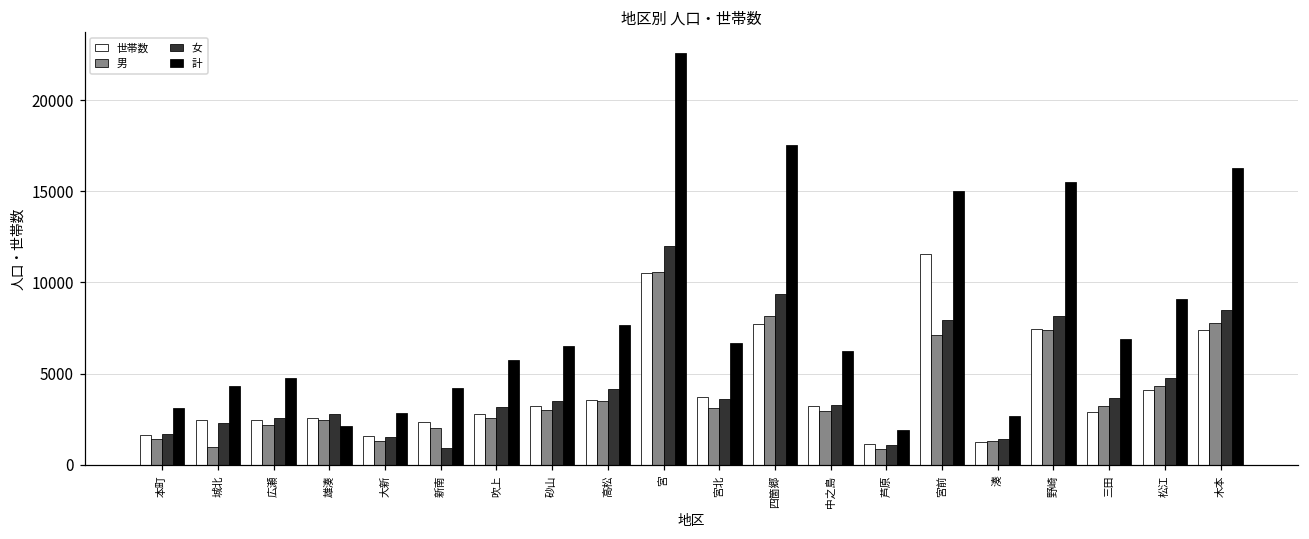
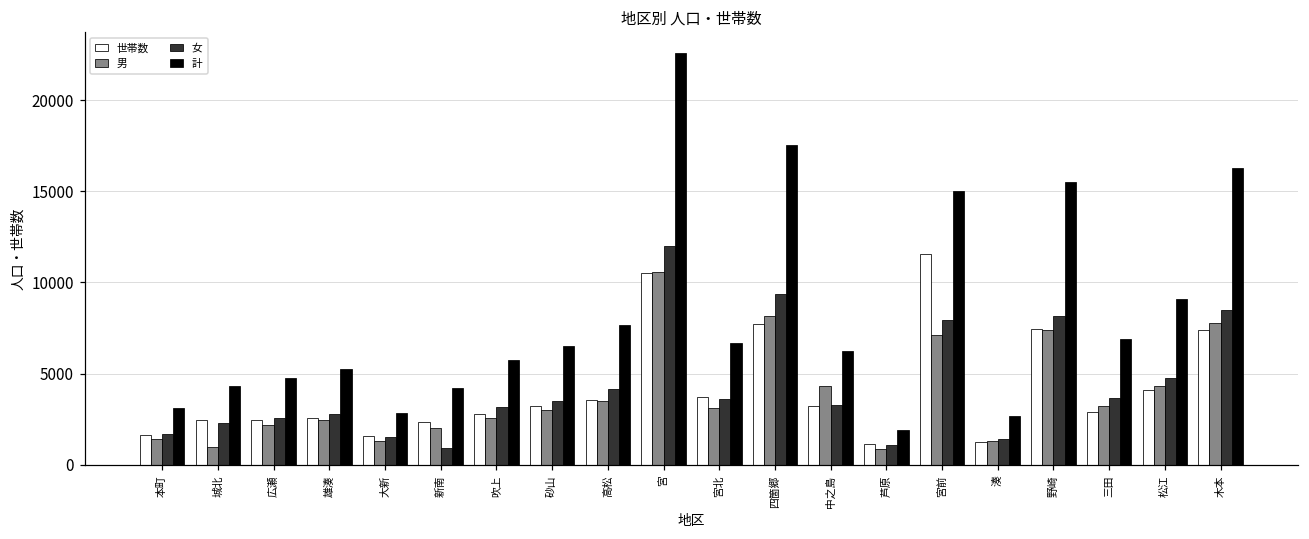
  {
    "世帯数": {
      "本町": 1600,
      "城北": 2400,
      "広瀬": 2500,
      "雄湊": 2600,
      "大新": 1600,
      "新南": 2300,
      "吹上": 2800,
      "砂山": 3200,
      "高松": 3600,
      "宮": 10500,
      "宮北": 3700,
      "四箇郷": 7700,
      "中之島": 3200,
      "芦原": 1100,
      "宮前": 11600,
      "湊": 1300,
      "野崎": 7400,
      "三田": 2900,
      "松江": 4100,
      "木本": 7400
    },
    "男": {
      "本町": 1400,
      "城北": 1000,
      "広瀬": 2200,
      "雄湊": 2500,
      "大新": 1300,
      "新南": 2000,
      "吹上": 2600,
      "砂山": 3000,
      "高松": 3500,
      "宮": 10600,
      "宮北": 3100,
      "四箇郷": 8100,
-     "中之島": 3000,
+     "中之島": 4300,
      "芦原": 800,
      "宮前": 7100,
      "湊": 1300,
      "野崎": 7400,
      "三田": 3200,
      "松江": 4300,
      "木本": 7800
    },
    "女": {
      "本町": 1700,
      "城北": 2300,
      "広瀬": 2600,
      "雄湊": 2800,
      "大新": 1500,
      "新南": 900,
      "吹上": 3100,
      "砂山": 3500,
      "高松": 4200,
      "宮": 12000,
      "宮北": 3600,
      "四箇郷": 9400,
      "中之島": 3300,
      "芦原": 1100,
      "宮前": 7900,
      "湊": 1400,
      "野崎": 8100,
      "三田": 3700,
      "松江": 4800,
      "木本": 8500
    },
    "計": {
      "本町": 3100,
      "城北": 4300,
      "広瀬": 4700,
-     "雄湊": 2100,
+     "雄湊": 5300,
      "大新": 2800,
      "新南": 4200,
      "吹上": 5700,
      "砂山": 6500,
      "高松": 7600,
      "宮": 22600,
      "宮北": 6700,
      "四箇郷": 17500,
      "中之島": 6200,
      "芦原": 1900,
      "宮前": 15000,
      "湊": 2700,
      "野崎": 15500,
      "三田": 6900,
      "松江": 9100,
      "木本": 16300
    }
  }
